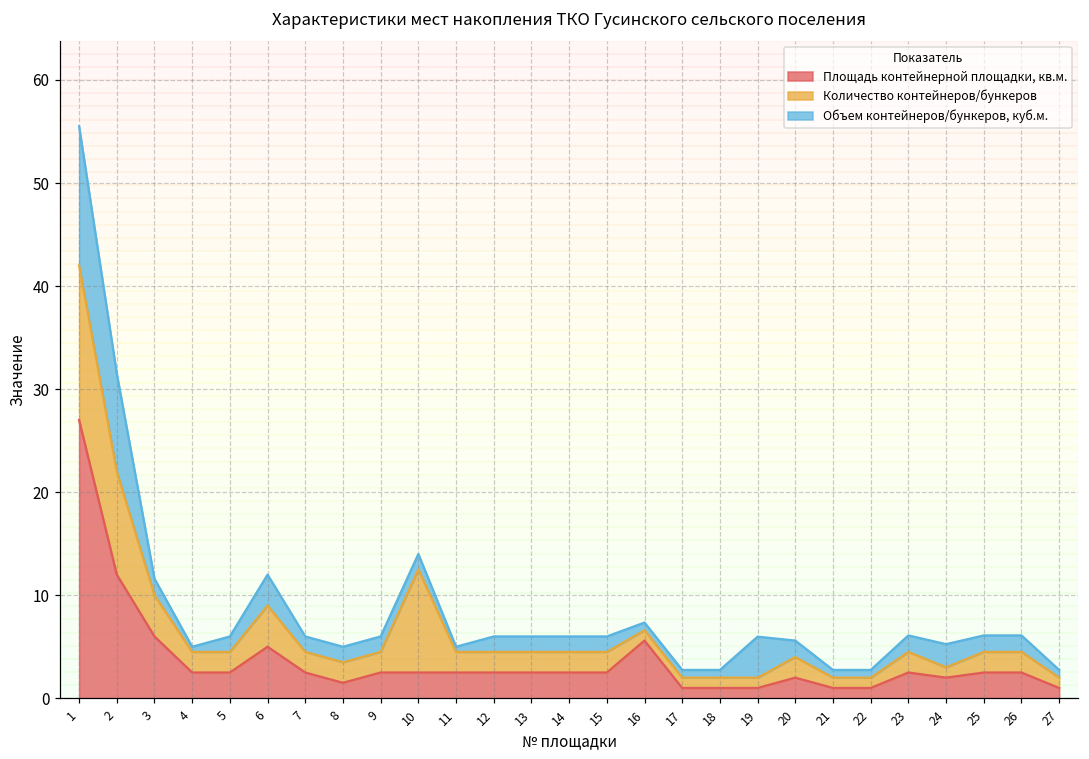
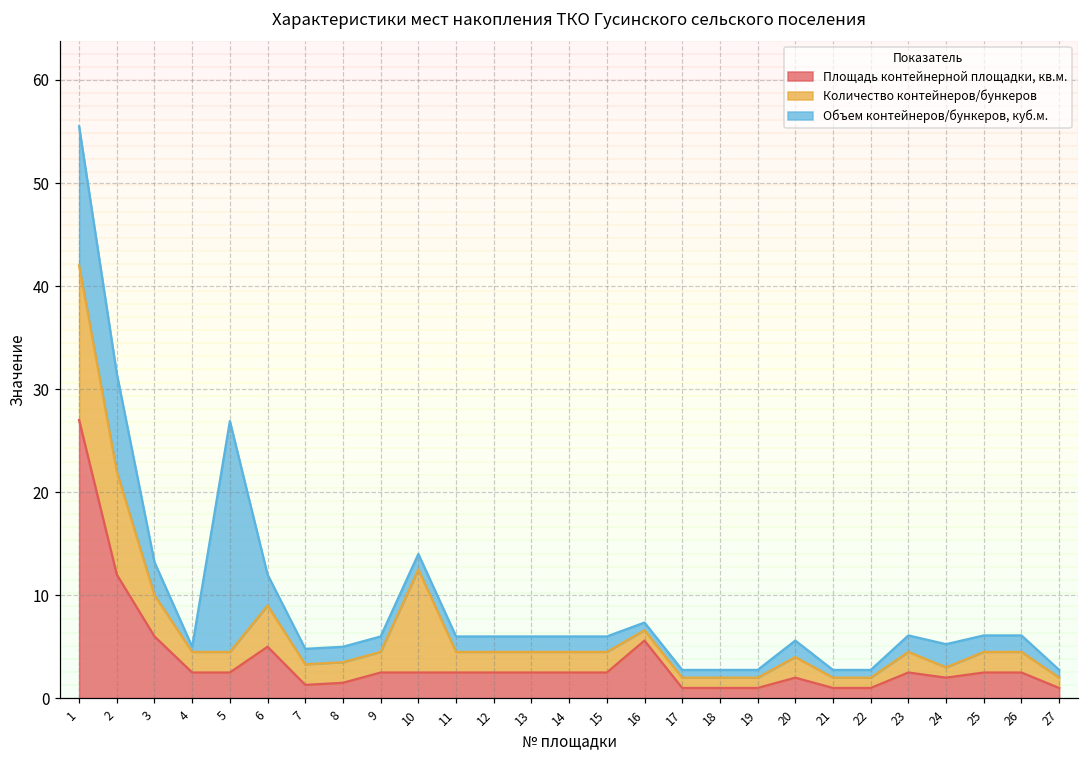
  {
    "Площадь контейнерной площадки, кв.м.": {
      "1": 27,
      "2": 12,
      "3": 6,
      "4": 3,
      "5": 3,
      "6": 5,
-     "7": 3,
+     "7": 1,
      "8": 2,
      "9": 3,
      "10": 3,
      "11": 3,
      "12": 3,
      "13": 3,
      "14": 3,
      "15": 3,
      "16": 6,
      "17": 1,
      "18": 1,
      "19": 1,
      "20": 2,
      "21": 1,
      "22": 1,
      "23": 3,
      "24": 2,
      "25": 3,
      "26": 3,
      "27": 1
    },
    "Количество контейнеров/бункеров": {
      "1": 15,
      "2": 10,
      "3": 4,
      "4": 2,
      "5": 2,
      "6": 4,
      "7": 2,
      "8": 2,
      "9": 2,
      "10": 10,
      "11": 2,
      "12": 2,
      "13": 2,
      "14": 2,
      "15": 2,
      "16": 1,
      "17": 1,
      "18": 1,
      "19": 1,
      "20": 2,
      "21": 1,
      "22": 1,
      "23": 2,
      "24": 1,
      "25": 2,
      "26": 2,
      "27": 1
    },
    "Объем контейнеров/бункеров, куб.м.": {
      "1": 14,
      "2": 10,
-     "3": 2,
+     "3": 3,
      "4": 1,
-     "5": 2,
+     "5": 22,
      "6": 3,
      "7": 2,
      "8": 2,
      "9": 2,
      "10": 2,
-     "11": 1,
+     "11": 2,
      "12": 2,
      "13": 2,
      "14": 2,
      "15": 2,
      "16": 1,
      "17": 1,
      "18": 1,
-     "19": 4,
+     "19": 1,
      "20": 2,
      "21": 1,
      "22": 1,
      "23": 2,
      "24": 2,
      "25": 2,
      "26": 2,
      "27": 1
    }
  }
